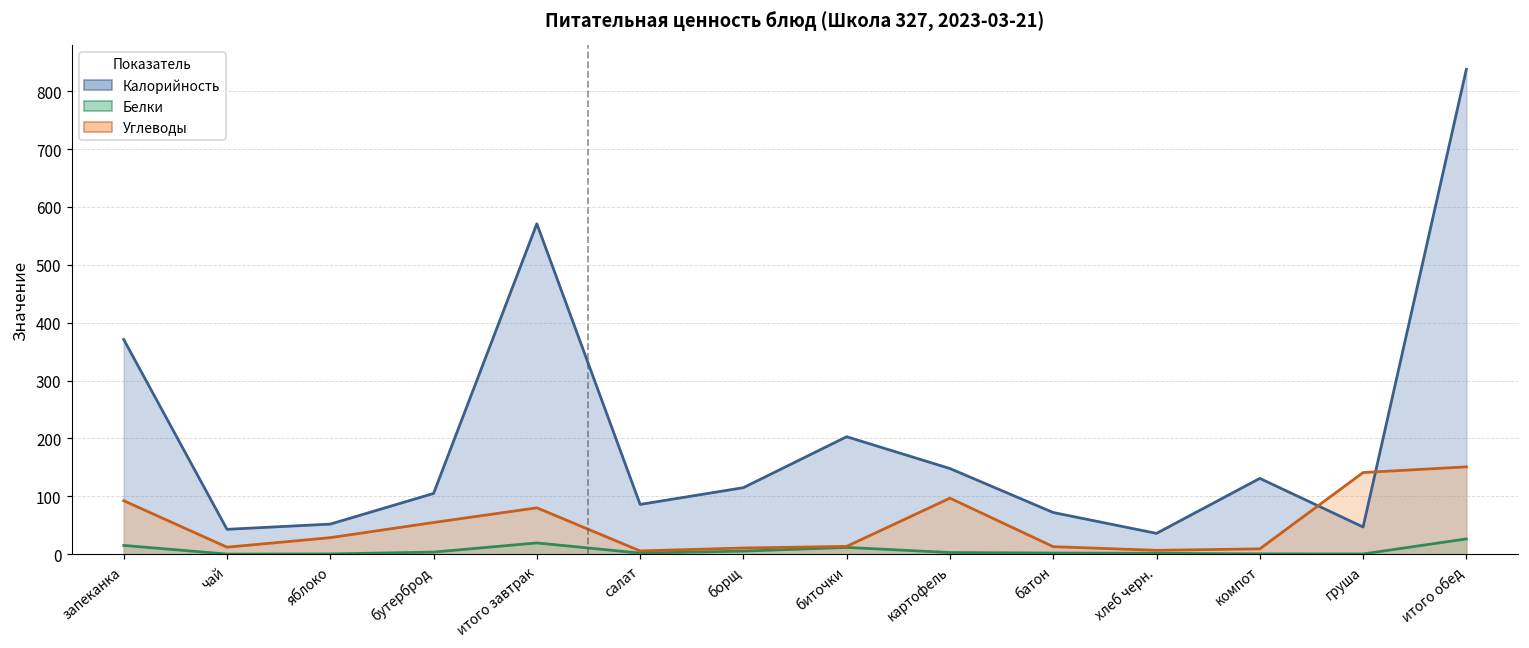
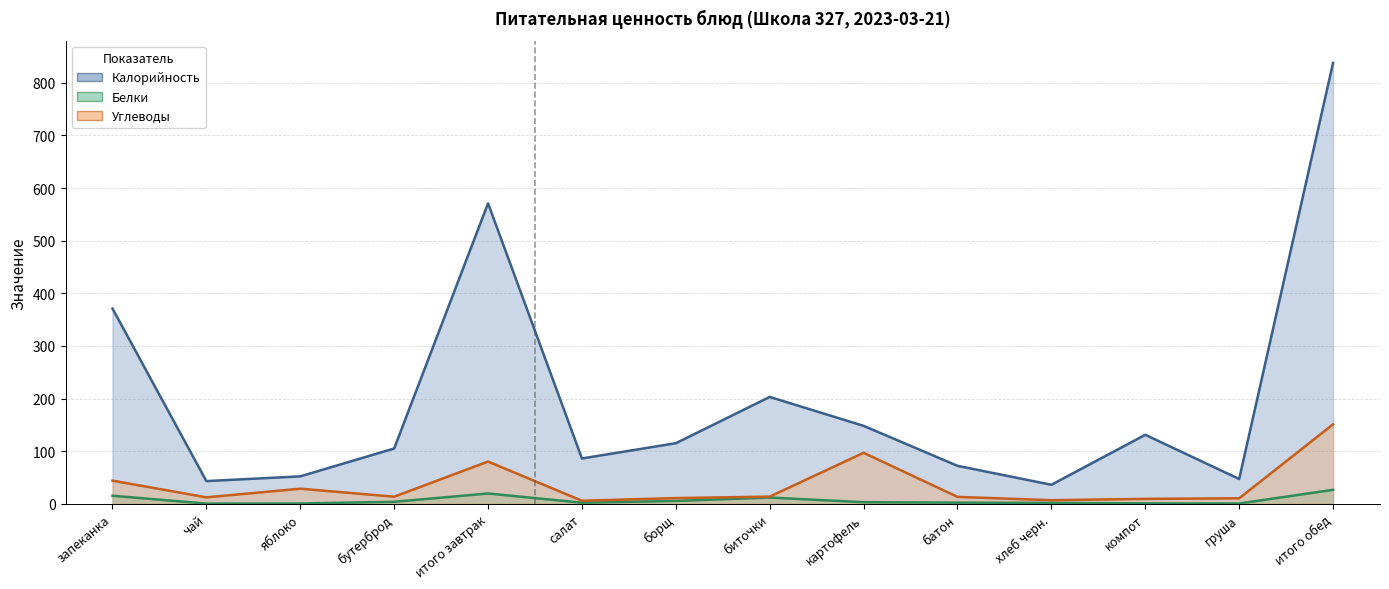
  {
    "Углеводы": {
-     "запеканка": 90,
+     "запеканка": 40,
      "чай": 10,
      "яблоко": 30,
-     "бутерброд": 50,
+     "бутерброд": 10,
      "итого завтрак": 80,
      "борщ": 10,
      "картофель": 100,
      "батон": 10,
      "хлеб черн.": 10,
      "компот": 10,
-     "груша": 140,
+     "груша": 10,
      "итого обед": 150
    }
  }
